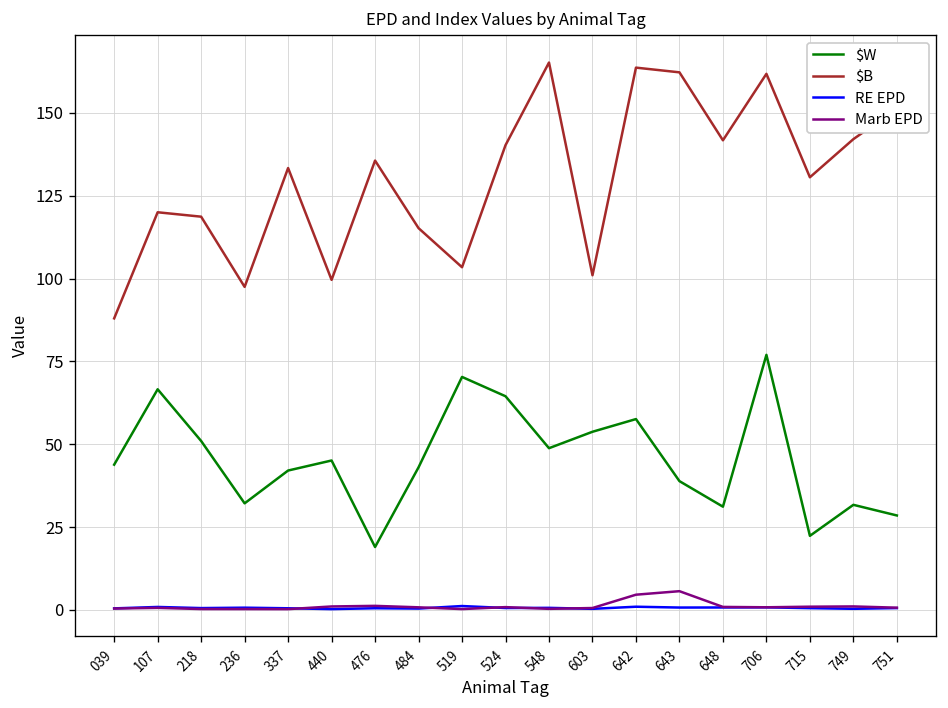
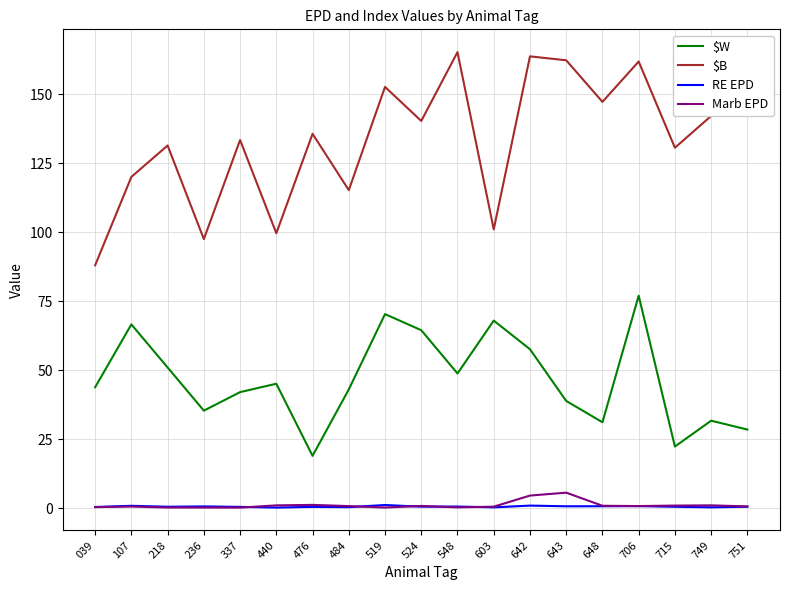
  {
    "$W": {
      "039": 44,
      "107": 67,
      "218": 51,
-     "236": 32,
+     "236": 35,
      "337": 42,
      "440": 45,
      "476": 19,
      "484": 43,
      "519": 70,
      "524": 64,
      "548": 49,
-     "603": 54,
+     "603": 68,
      "642": 58,
      "643": 39,
      "648": 31,
      "706": 77,
      "715": 22,
      "749": 32,
      "751": 29
    },
    "$B": {
      "039": 88,
      "107": 120,
-     "218": 119,
+     "218": 131,
      "236": 97,
      "337": 133,
      "440": 100,
      "476": 136,
      "484": 115,
-     "519": 103,
+     "519": 153,
      "524": 140,
      "548": 165,
      "603": 101,
      "642": 164,
      "643": 162,
-     "648": 142,
+     "648": 147,
      "706": 162,
      "715": 131
    },
    "RE EPD": {
      "519": 1,
      "642": 1,
      "643": 1
    },
    "Marb EPD": {
      "519": 0,
      "642": 5,
      "643": 6
    }
  }
